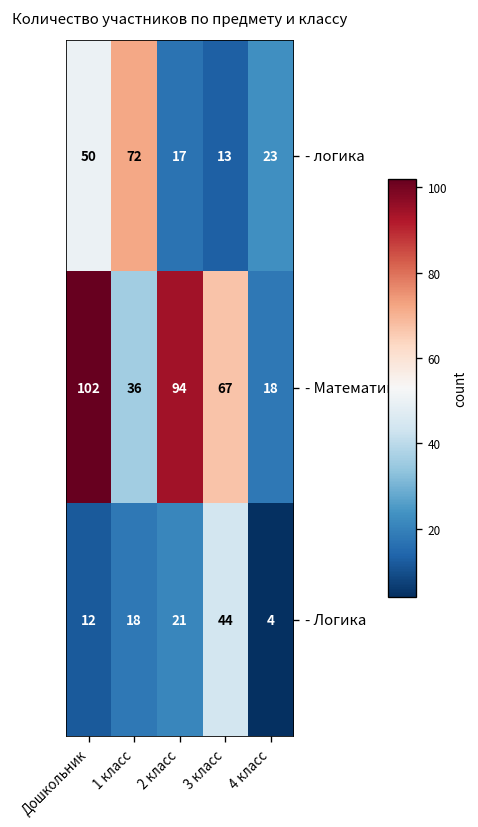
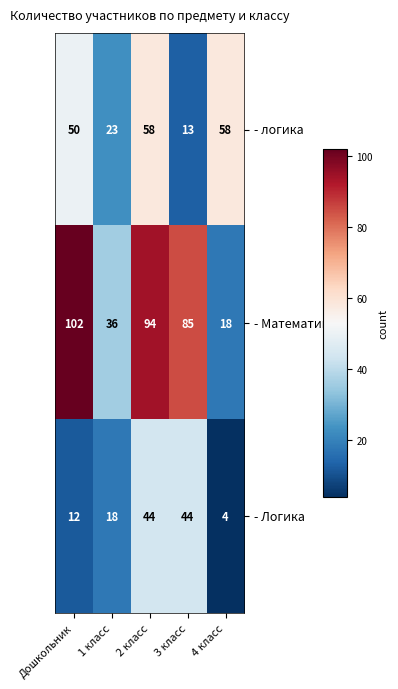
  {
    "- логика": {
      "Дошкольник": 50,
-     "1 класс": 72,
-     "2 класс": 17,
+     "1 класс": 23,
+     "2 класс": 58,
      "3 класс": 13,
-     "4 класс": 23
+     "4 класс": 58
    },
    "- Математика": {
      "Дошкольник": 102,
      "1 класс": 36,
      "2 класс": 94,
-     "3 класс": 67,
+     "3 класс": 85,
      "4 класс": 18
    },
    "- Логика": {
      "Дошкольник": 12,
      "1 класс": 18,
-     "2 класс": 21,
+     "2 класс": 44,
      "3 класс": 44,
      "4 класс": 4
    }
  }
